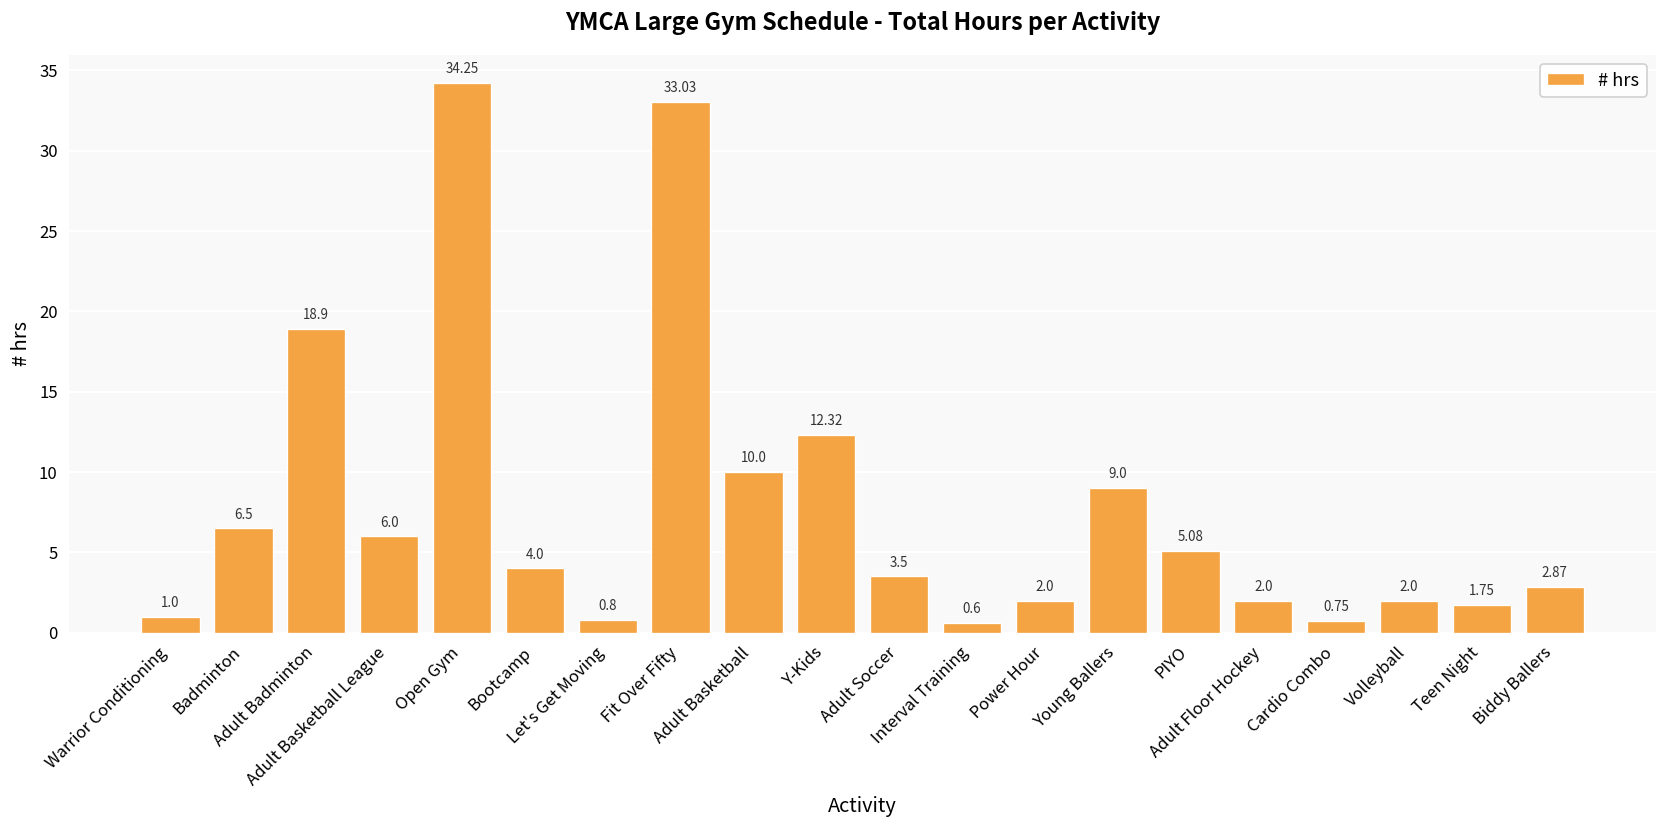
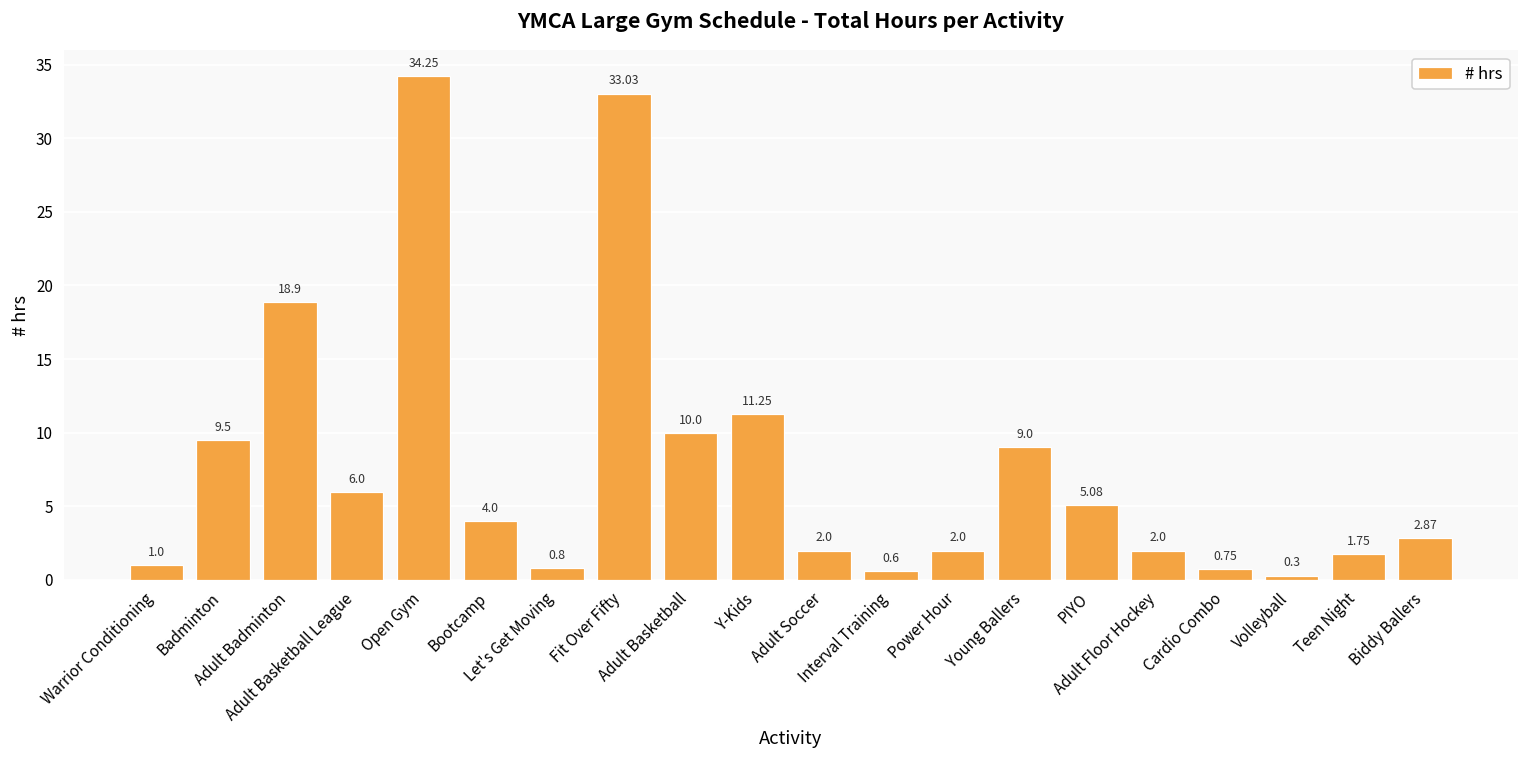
  {
    "Warrior Conditioning": 1.0,
-   "Badminton": 6.5,
+   "Badminton": 9.5,
    "Adult Badminton": 18.9,
    "Adult Basketball League": 6.0,
    "Open Gym": 34.25,
    "Bootcamp": 4.0,
    "Let's Get Moving": 0.8,
    "Fit Over Fifty": 33.03,
    "Adult Basketball": 10.0,
-   "Y-Kids": 12.32,
-   "Adult Soccer": 3.5,
+   "Y-Kids": 11.25,
+   "Adult Soccer": 2.0,
    "Interval Training": 0.6,
    "Power Hour": 2.0,
    "Young Ballers": 9.0,
    "PIYO": 5.08,
    "Adult Floor Hockey": 2.0,
    "Cardio Combo": 0.75,
-   "Volleyball": 2.0,
+   "Volleyball": 0.3,
    "Teen Night": 1.75,
    "Biddy Ballers": 2.87
  }
